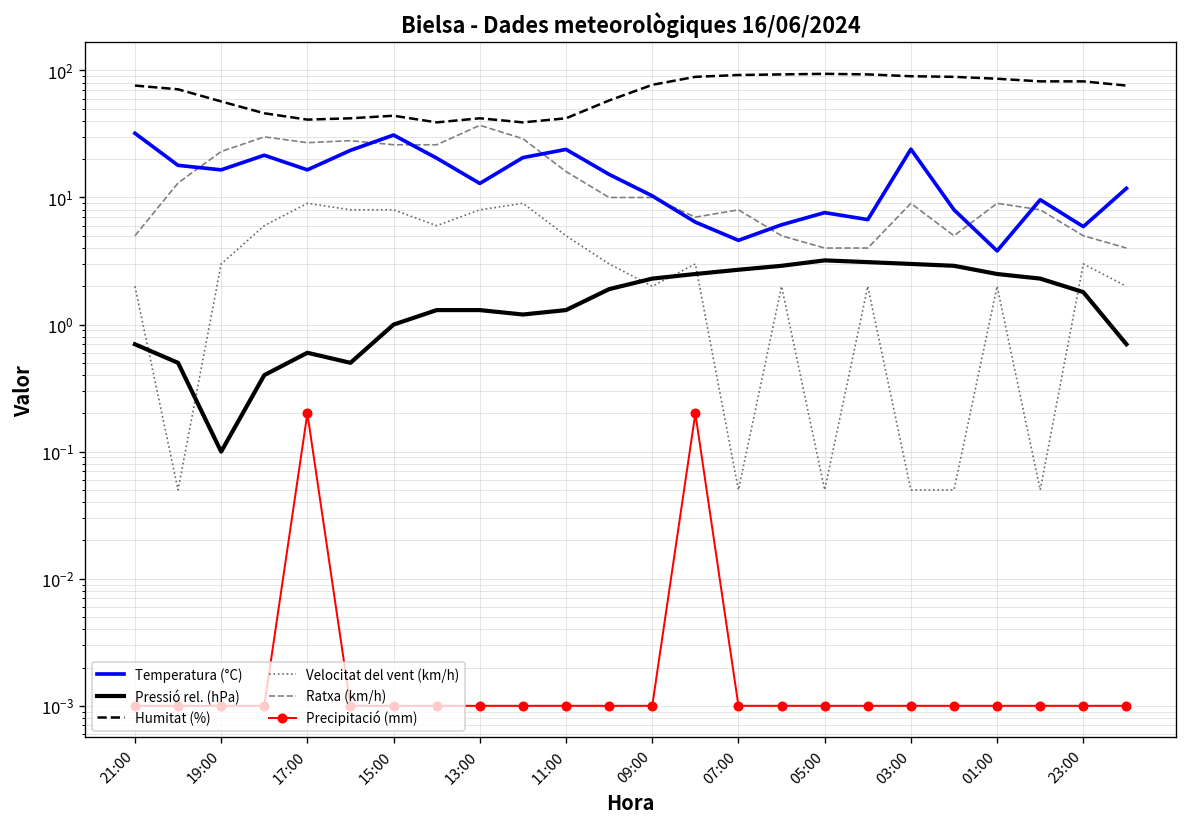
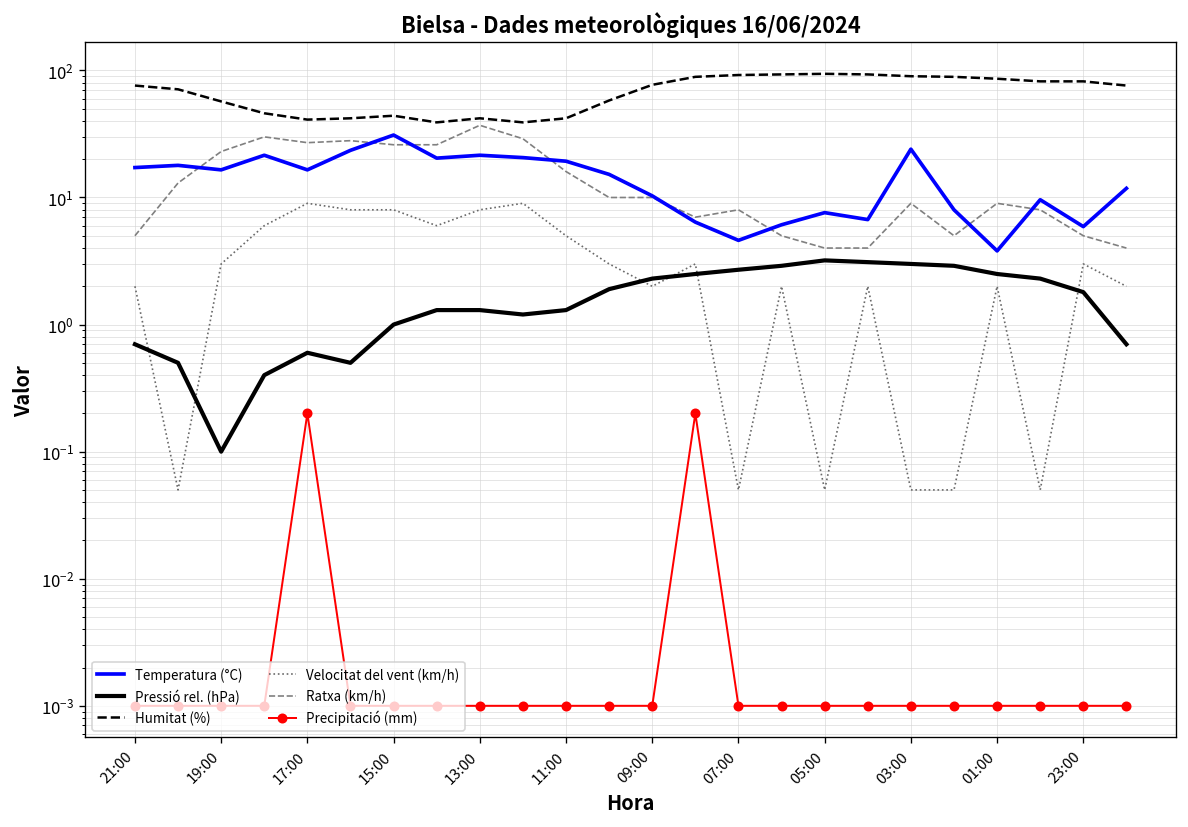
  {
    "Temperatura (°C)": {
-     "21:00": 32,
+     "21:00": 17,
      "19:00": 17,
      "17:00": 17,
      "15:00": 31,
-     "13:00": 13,
-     "11:00": 24,
+     "13:00": 22,
+     "11:00": 19,
      "07:00": 5,
      "05:00": 8,
      "03:00": 24,
      "01:00": 4,
      "23:00": 6
    },
    "Precipitació (mm)": {
      "17:00": 0.20,
      "13:00": 0.0010,
      "11:00": 0.0010,
      "09:00": 0.0010,
      "07:00": 0.0010,
      "05:00": 0.0010,
      "03:00": 0.0010,
      "01:00": 0.0010,
      "23:00": 0.0010
    }
  }
